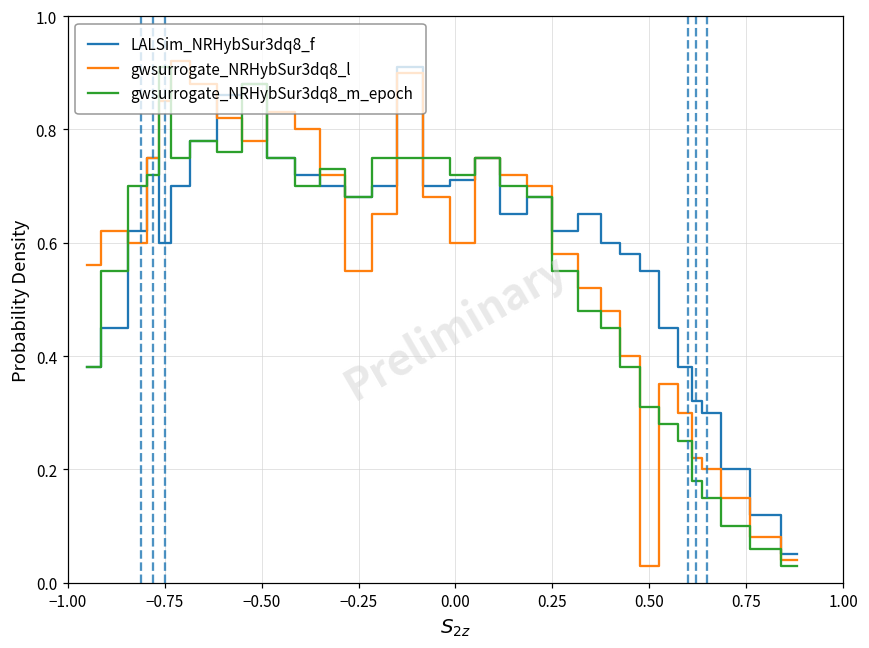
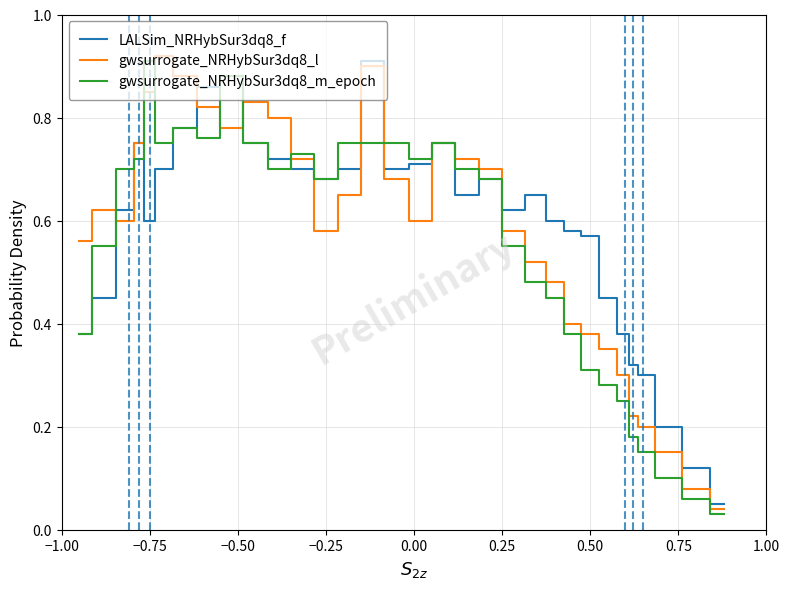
  {
    "LALSim_NRHybSur3dq8_f": {
      "−0.75": 0.60,
-     "0.50": 0.55
+     "0.50": 0.57
    },
    "gwsurrogate_NRHybSur3dq8_l": {
-     "−0.25": 0.55,
-     "0.50": 0.03
+     "−0.25": 0.58,
+     "0.50": 0.38
    },
    "gwsurrogate_NRHybSur3dq8_m_epoch": {
      "0.50": 0.31
    }
  }
